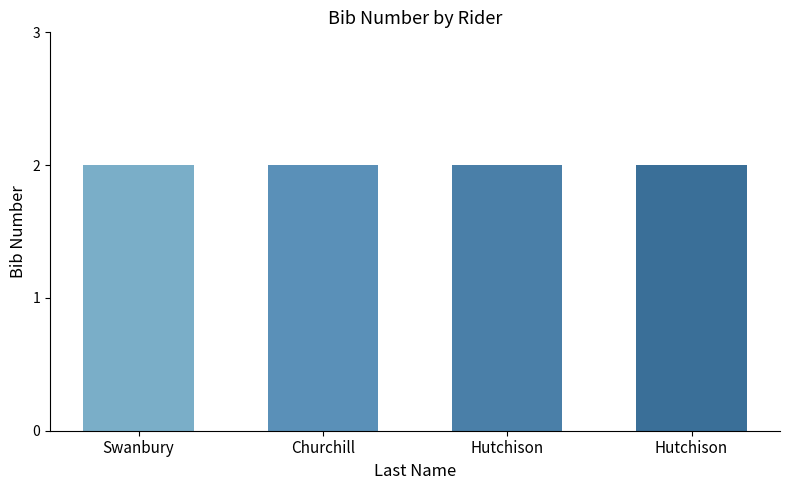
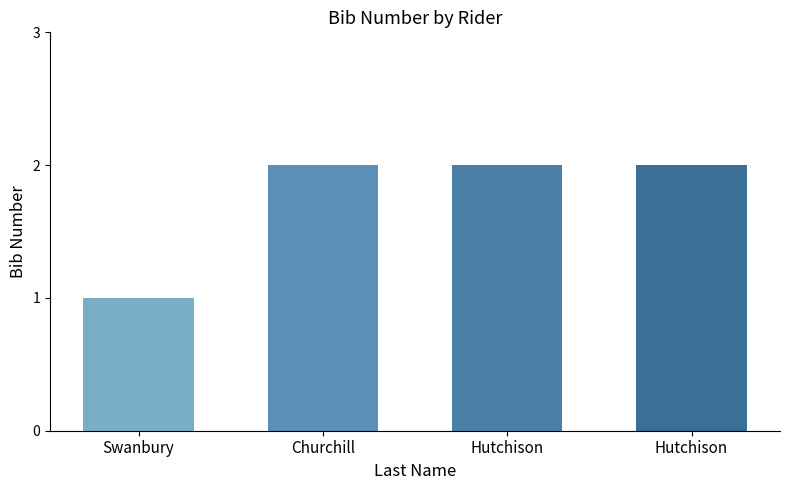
  {
-   "Swanbury": 2,
+   "Swanbury": 1,
    "Churchill": 2
  }
